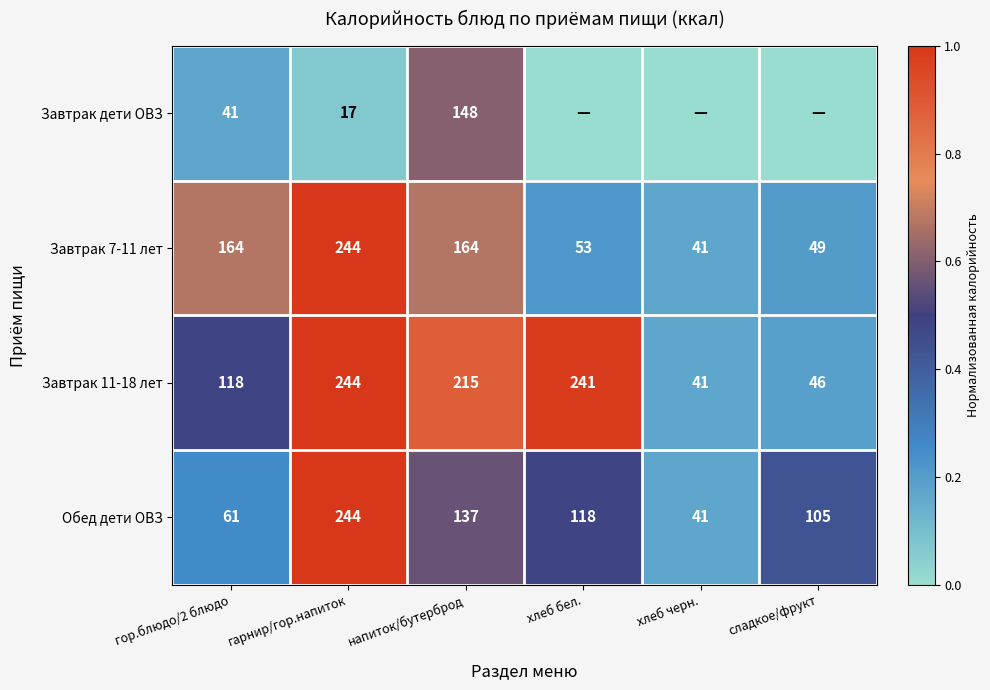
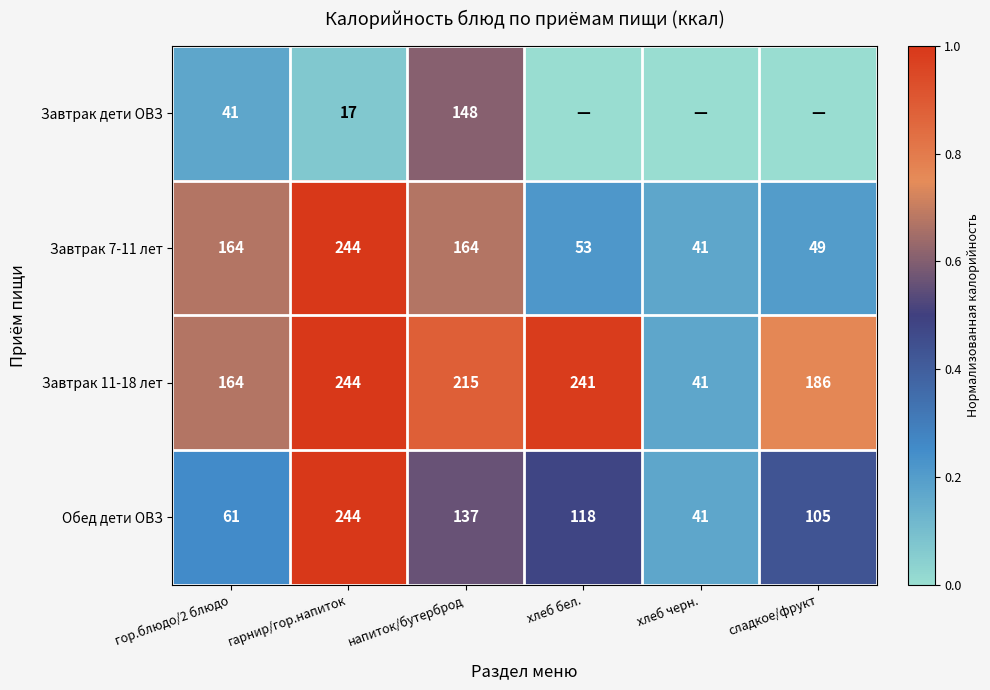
  {
    "Завтрак дети ОВЗ": {
      "гор.блюдо/2 блюдо": 41,
      "гарнир/гор.напиток": 17,
      "напиток/бутерброд": 148
    },
    "Завтрак 7-11 лет": {
      "гор.блюдо/2 блюдо": 164,
      "гарнир/гор.напиток": 244,
      "напиток/бутерброд": 164,
      "хлеб бел.": 53,
      "хлеб черн.": 41,
      "сладкое/фрукт": 49
    },
    "Завтрак 11-18 лет": {
-     "гор.блюдо/2 блюдо": 118,
+     "гор.блюдо/2 блюдо": 164,
      "гарнир/гор.напиток": 244,
      "напиток/бутерброд": 215,
      "хлеб бел.": 241,
      "хлеб черн.": 41,
-     "сладкое/фрукт": 46
+     "сладкое/фрукт": 186
    },
    "Обед дети ОВЗ": {
      "гор.блюдо/2 блюдо": 61,
      "гарнир/гор.напиток": 244,
      "напиток/бутерброд": 137,
      "хлеб бел.": 118,
      "хлеб черн.": 41,
      "сладкое/фрукт": 105
    }
  }
